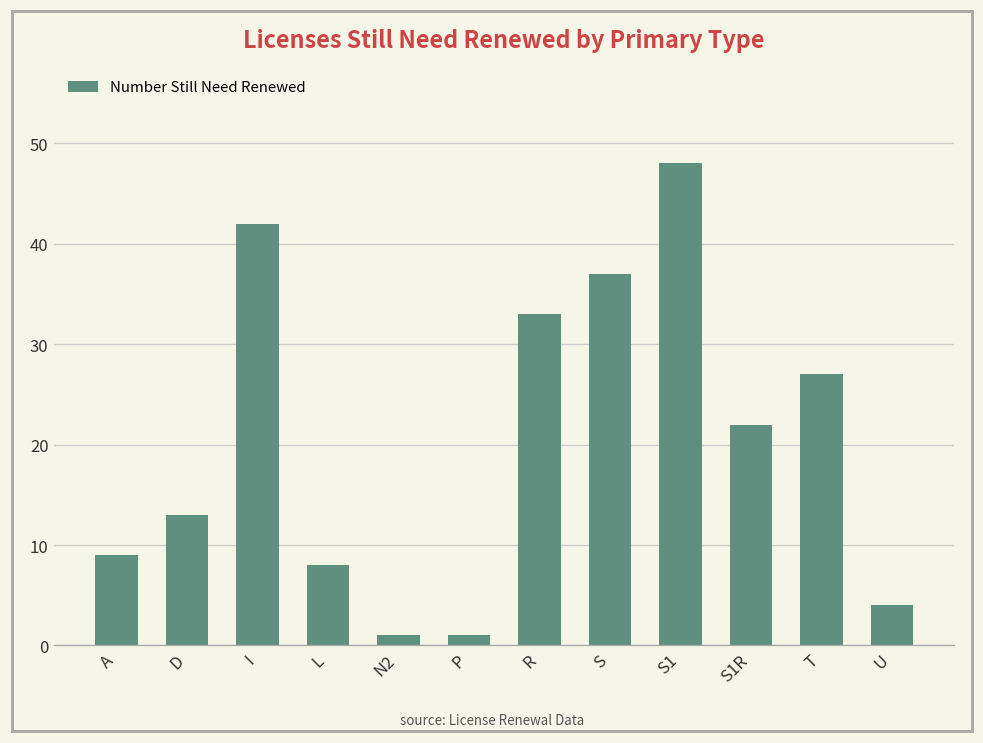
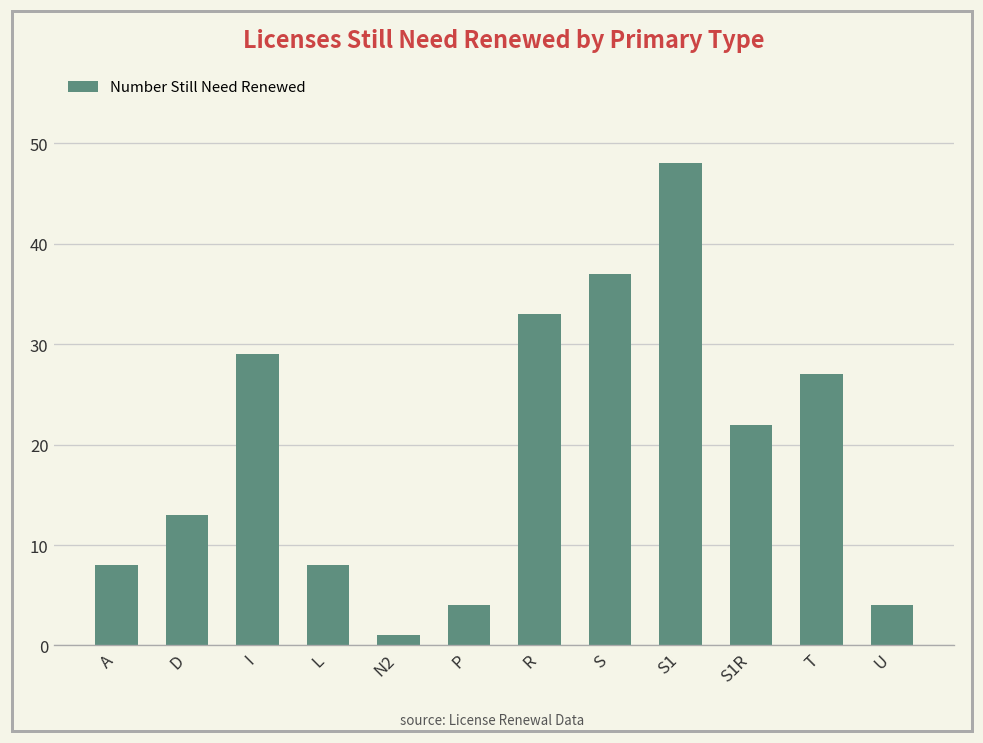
  {
-   "A": 9,
+   "A": 8,
    "D": 13,
-   "I": 42,
+   "I": 29,
    "L": 8,
    "N2": 1,
-   "P": 1,
+   "P": 4,
    "R": 33,
    "S": 37,
    "S1": 48,
    "S1R": 22,
    "T": 27,
    "U": 4
  }
